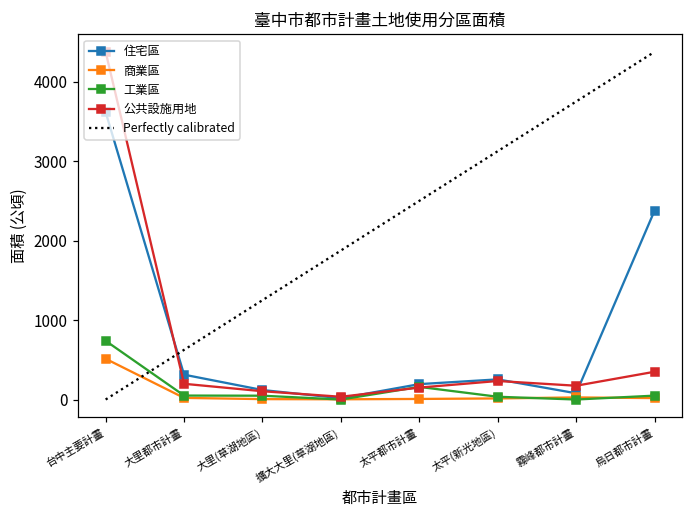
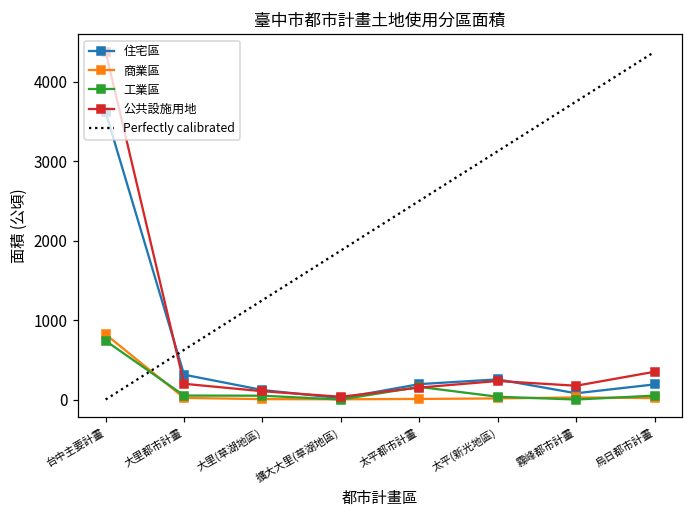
  {
    "住宅區": {
      "大里都市計畫": 300,
      "霧峰都市計畫": 100,
-     "烏日都市計畫": 2400
+     "烏日都市計畫": 200
    },
    "商業區": {
-     "台中主要計畫": 500,
+     "台中主要計畫": 800,
      "大里(草湖地區)": 0,
      "太平都市計畫": 0
    },
    "工業區": {
      "台中主要計畫": 700,
      "大里(草湖地區)": 0
    },
    "公共設施用地": {
      "大里都市計畫": 200,
      "霧峰都市計畫": 200,
      "烏日都市計畫": 300
    },
    "Perfectly calibrated": {
      "台中主要計畫": 0,
      "烏日都市計畫": 4400
    }
  }
